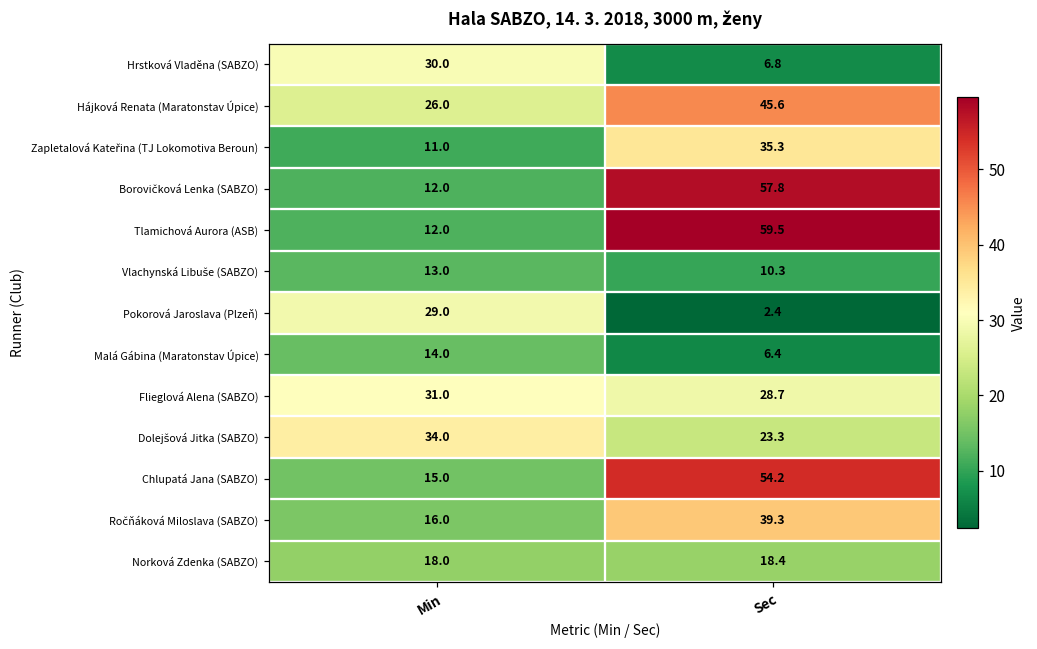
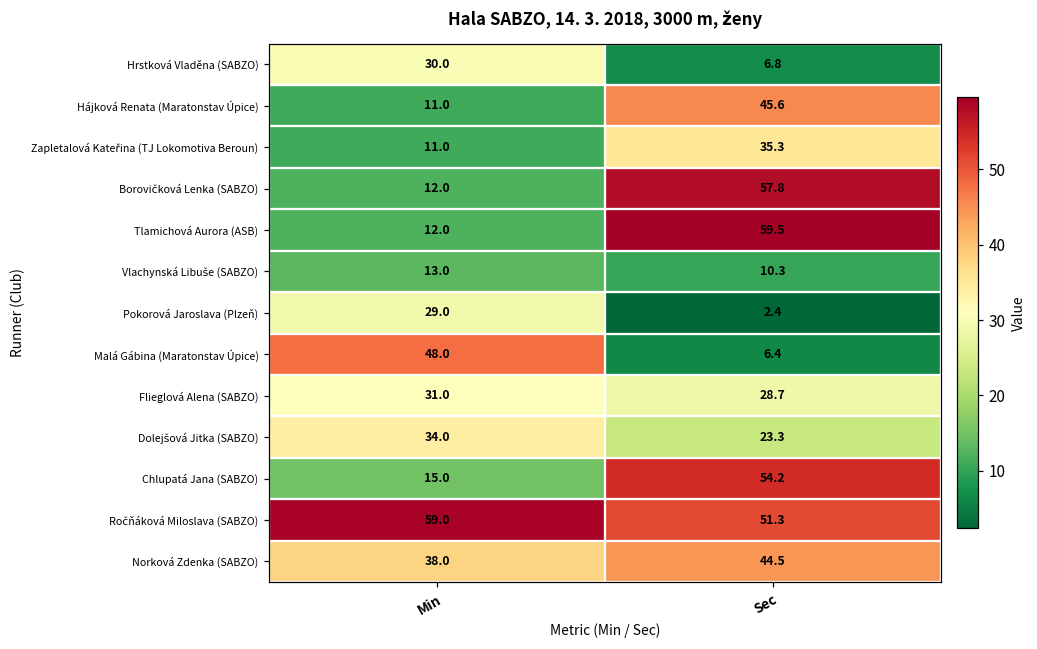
  {
    "Hrstková Vladěna (SABZO)": {
      "Min": 30.0,
      "Sec": 6.8
    },
    "Hájková Renata (Maratonstav Úpice)": {
-     "Min": 26.0,
+     "Min": 11.0,
      "Sec": 45.6
    },
    "Zapletalová Kateřina (TJ Lokomotiva Beroun)": {
      "Min": 11.0,
      "Sec": 35.3
    },
    "Borovičková Lenka (SABZO)": {
      "Min": 12.0,
      "Sec": 57.8
    },
    "Tlamichová Aurora (ASB)": {
      "Min": 12.0,
      "Sec": 59.5
    },
    "Vlachynská Libuše (SABZO)": {
      "Min": 13.0,
      "Sec": 10.3
    },
    "Pokorová Jaroslava (Plzeň)": {
      "Min": 29.0,
      "Sec": 2.4
    },
    "Malá Gábina (Maratonstav Úpice)": {
-     "Min": 14.0,
+     "Min": 48.0,
      "Sec": 6.4
    },
    "Flieglová Alena (SABZO)": {
      "Min": 31.0,
      "Sec": 28.7
    },
    "Dolejšová Jitka (SABZO)": {
      "Min": 34.0,
      "Sec": 23.3
    },
    "Chlupatá Jana (SABZO)": {
      "Min": 15.0,
      "Sec": 54.2
    },
    "Ročňáková Miloslava (SABZO)": {
-     "Min": 16.0,
-     "Sec": 39.3
+     "Min": 59.0,
+     "Sec": 51.3
    },
    "Norková Zdenka (SABZO)": {
-     "Min": 18.0,
-     "Sec": 18.4
+     "Min": 38.0,
+     "Sec": 44.5
    }
  }
